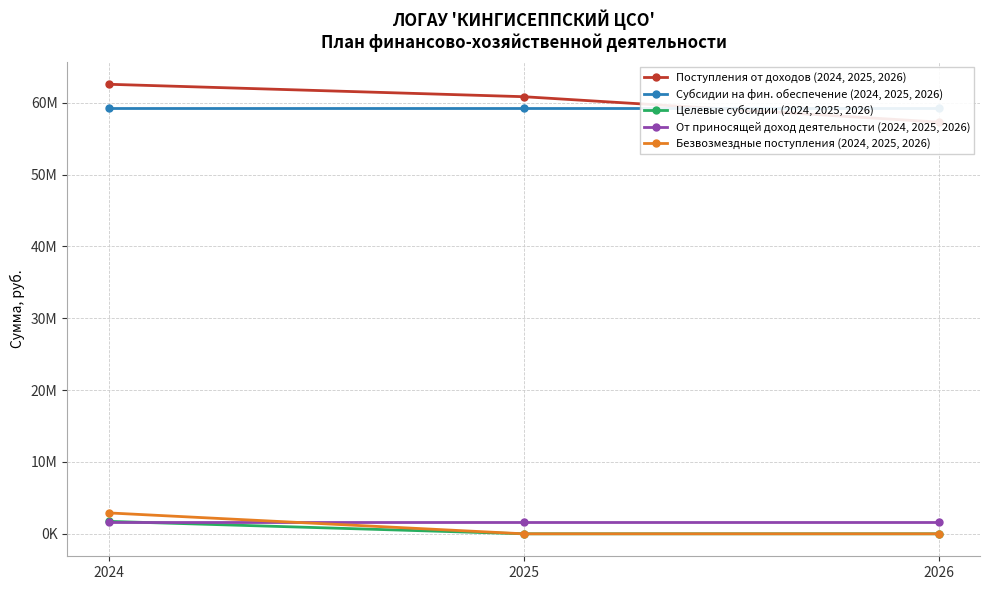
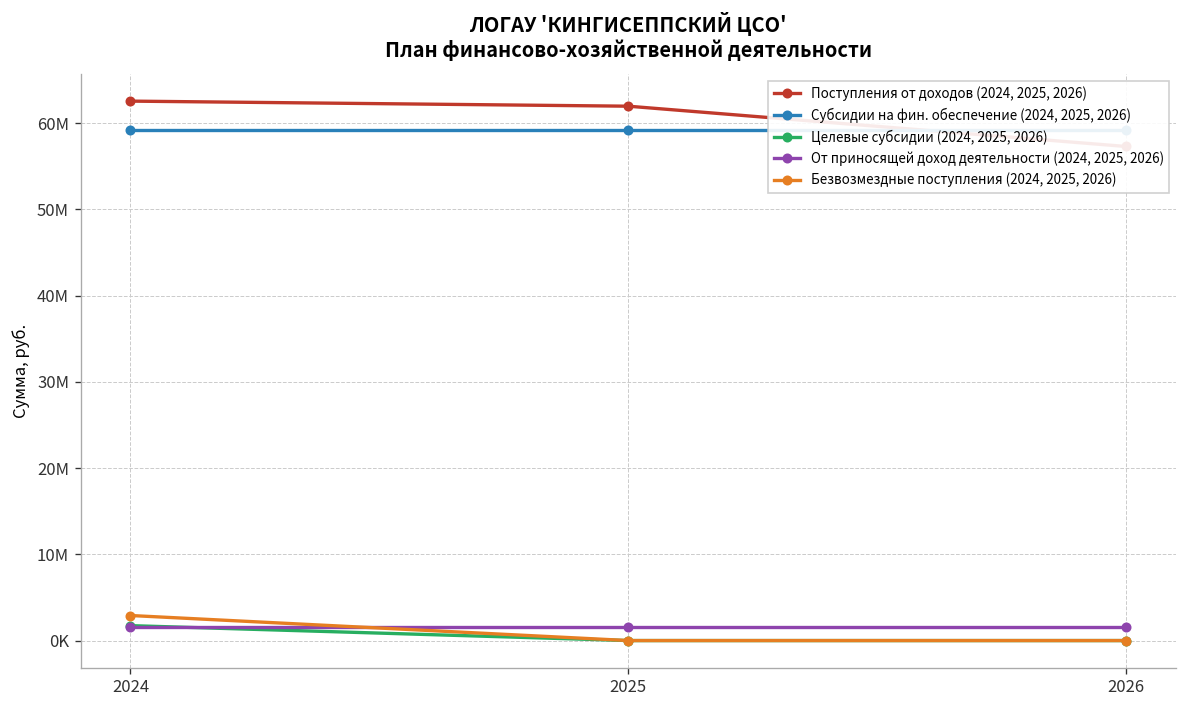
  {
    "Поступления от доходов (2024, 2025, 2026)": {
      "2024": 63000000,
-     "2025": 61000000
+     "2025": 62000000
    },
    "Субсидии на фин. обеспечение (2024, 2025, 2026)": {
      "2024": 59000000,
      "2025": 59000000
    },
    "От приносящей доход деятельности (2024, 2025, 2026)": {
      "2025": 2000000,
      "2026": 2000000
    },
    "Безвозмездные поступления (2024, 2025, 2026)": {
      "2024": 3000000
    }
  }
